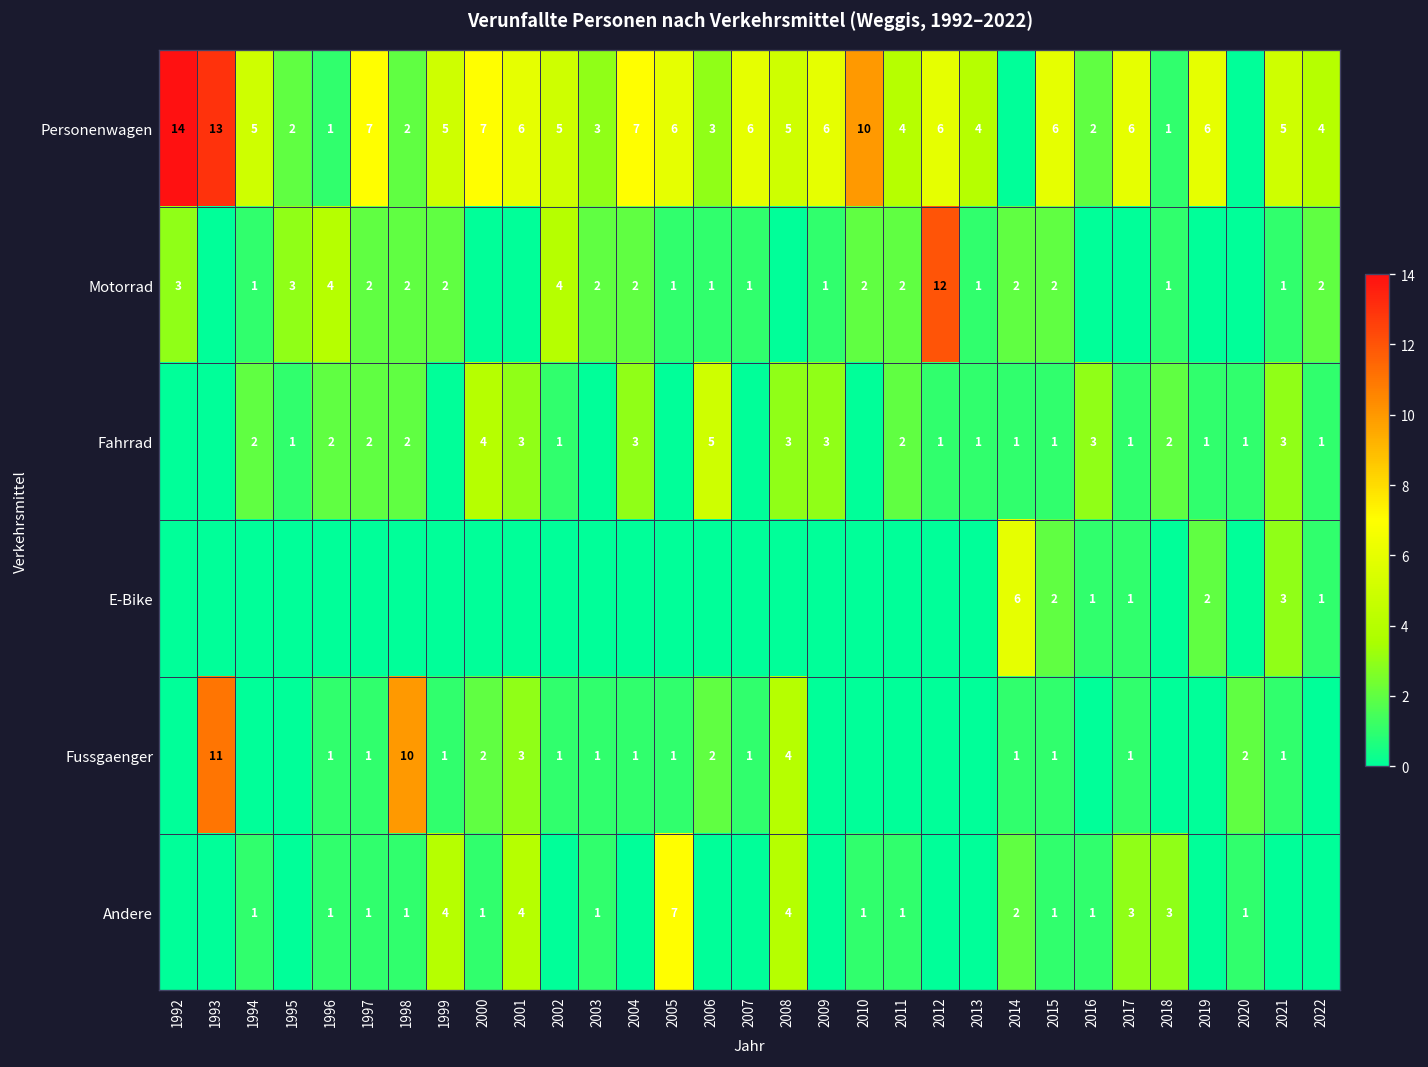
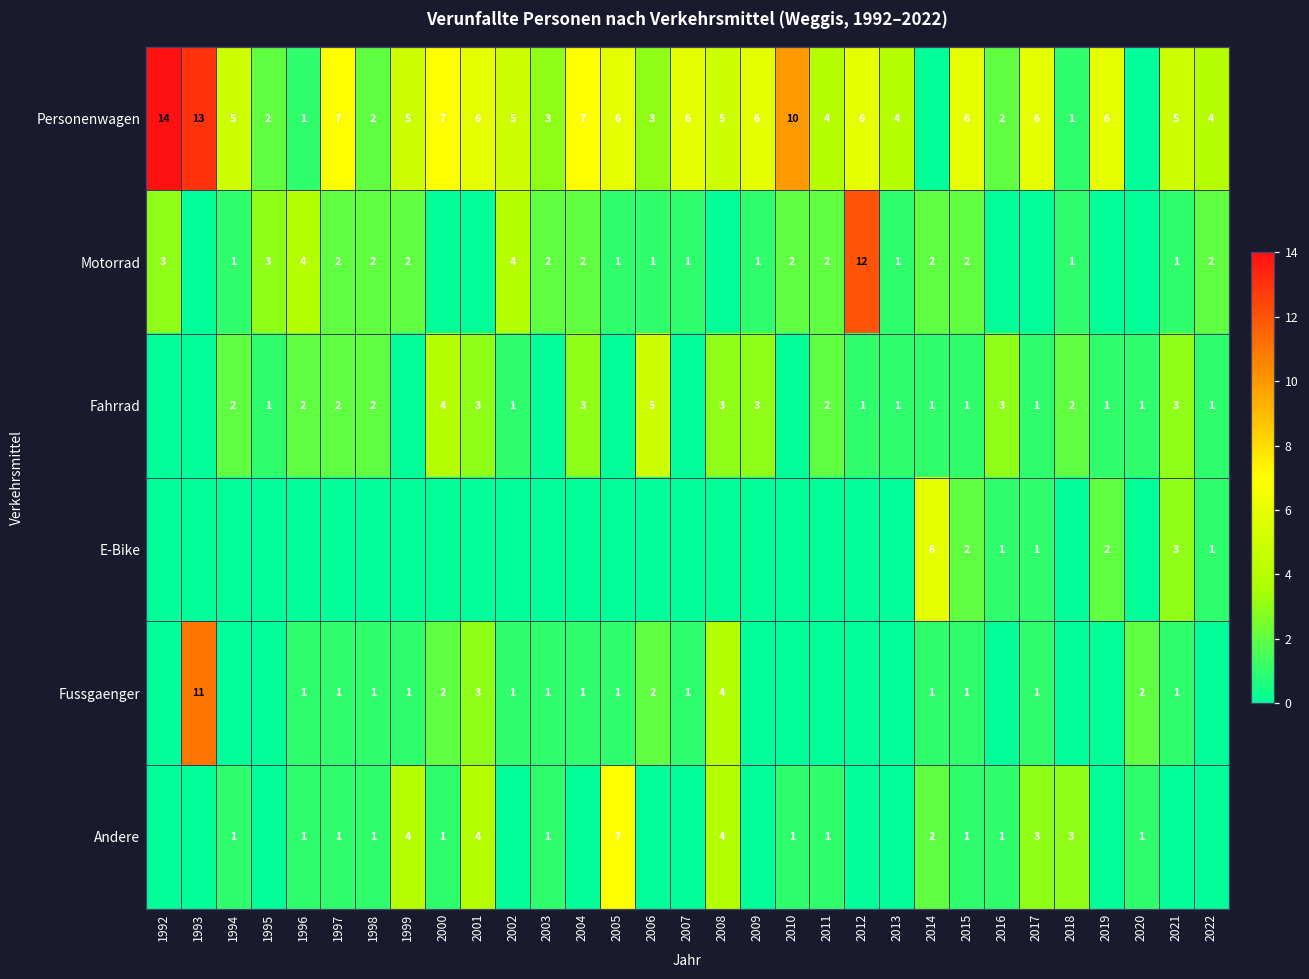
  {
    "Personenwagen": {
      "1992": 14,
      "1993": 13,
      "1994": 5,
      "1995": 2,
      "1996": 1,
      "1997": 7,
      "1998": 2,
      "1999": 5,
      "2000": 7,
      "2001": 6,
      "2002": 5,
      "2003": 3,
      "2004": 7,
      "2005": 6,
      "2006": 3,
      "2007": 6,
      "2008": 5,
      "2009": 6,
      "2010": 10,
      "2011": 4,
      "2012": 6,
      "2013": 4,
      "2015": 6,
      "2016": 2,
      "2017": 6,
      "2018": 1,
      "2019": 6,
      "2021": 5,
      "2022": 4
    },
    "Motorrad": {
      "1992": 3,
      "1994": 1,
      "1995": 3,
      "1996": 4,
      "1997": 2,
      "1998": 2,
      "1999": 2,
      "2002": 4,
      "2003": 2,
      "2004": 2,
      "2005": 1,
      "2006": 1,
      "2007": 1,
      "2009": 1,
      "2010": 2,
      "2011": 2,
      "2012": 12,
      "2013": 1,
      "2014": 2,
      "2015": 2,
      "2018": 1,
      "2021": 1,
      "2022": 2
    },
    "Fahrrad": {
      "1994": 2,
      "1995": 1,
      "1996": 2,
      "1997": 2,
      "1998": 2,
      "2000": 4,
      "2001": 3,
      "2002": 1,
      "2004": 3,
      "2006": 5,
      "2008": 3,
      "2009": 3,
      "2011": 2,
      "2012": 1,
      "2013": 1,
      "2014": 1,
      "2015": 1,
      "2016": 3,
      "2017": 1,
      "2018": 2,
      "2019": 1,
      "2020": 1,
      "2021": 3,
      "2022": 1
    },
    "E-Bike": {
      "2014": 6,
      "2015": 2,
      "2016": 1,
      "2017": 1,
      "2019": 2,
      "2021": 3,
      "2022": 1
    },
    "Fussgaenger": {
      "1993": 11,
      "1996": 1,
      "1997": 1,
-     "1998": 10,
+     "1998": 1,
      "1999": 1,
      "2000": 2,
      "2001": 3,
      "2002": 1,
      "2003": 1,
      "2004": 1,
      "2005": 1,
      "2006": 2,
      "2007": 1,
      "2008": 4,
      "2014": 1,
      "2015": 1,
      "2017": 1,
      "2020": 2,
      "2021": 1
    },
    "Andere": {
      "1994": 1,
      "1996": 1,
      "1997": 1,
      "1998": 1,
      "1999": 4,
      "2000": 1,
      "2001": 4,
      "2003": 1,
      "2005": 7,
      "2008": 4,
      "2010": 1,
      "2011": 1,
      "2014": 2,
      "2015": 1,
      "2016": 1,
      "2017": 3,
      "2018": 3,
      "2020": 1
    }
  }
